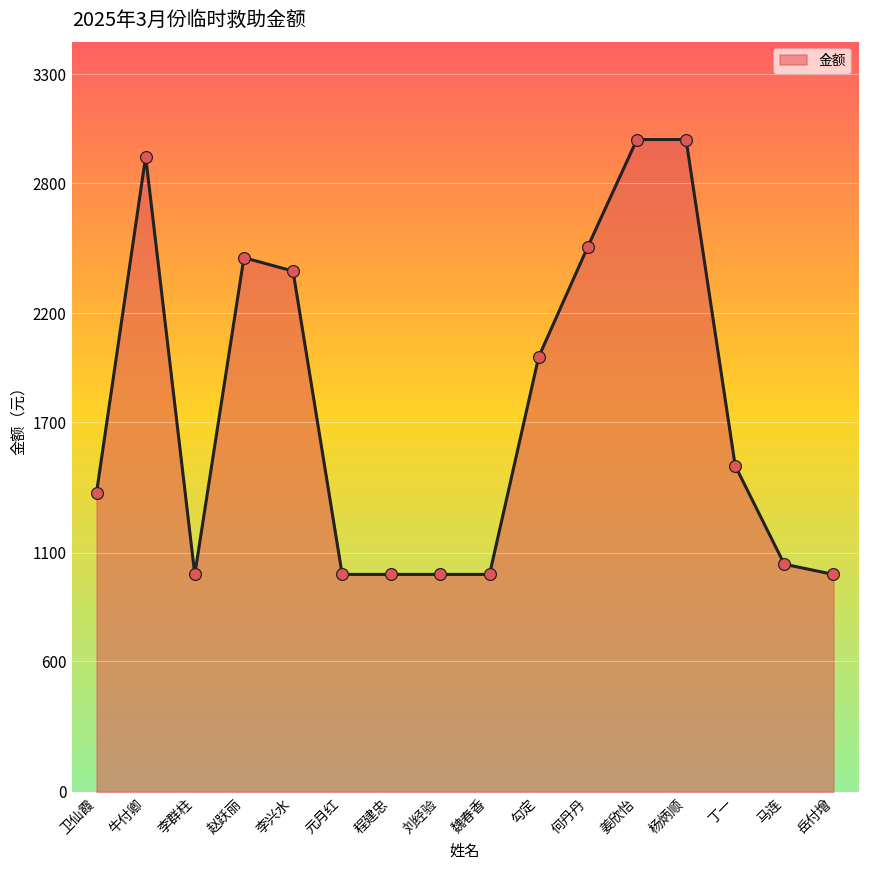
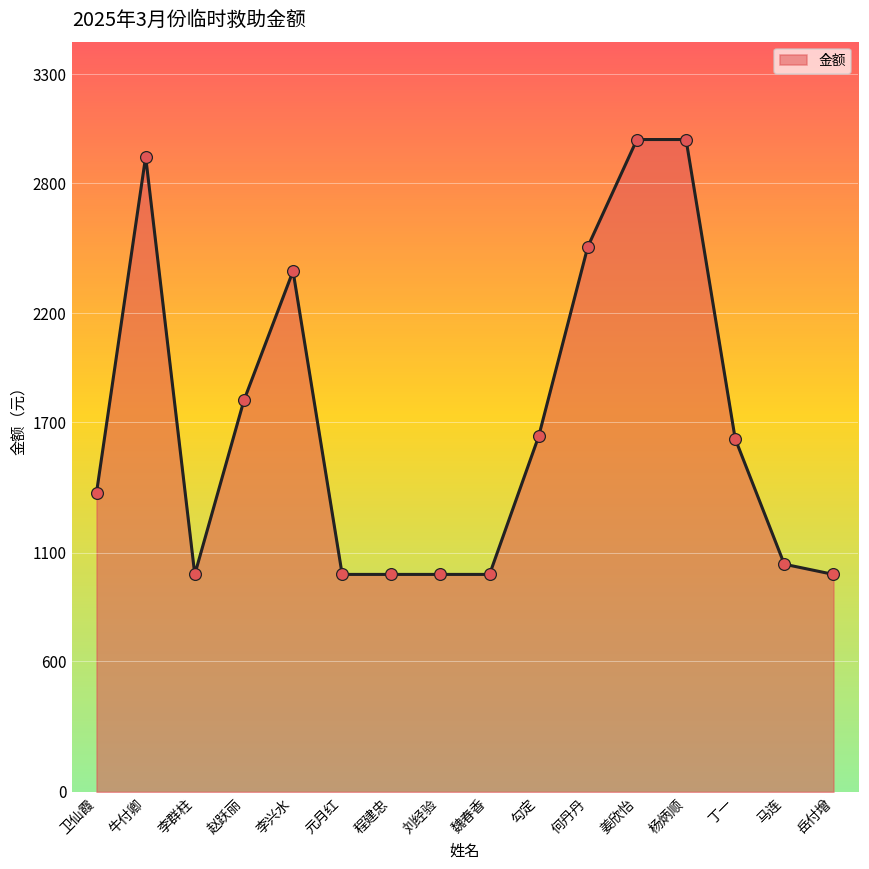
  {
    "卫仙霞": 1380,
    "牛付卿": 2920,
    "李群柱": 1000,
-   "赵跃丽": 2460,
+   "赵跃丽": 1800,
    "李兴水": 2400,
    "元月红": 1000,
    "程建忠": 1000,
    "刘经验": 1000,
    "魏春香": 1000,
-   "勾定": 2000,
+   "勾定": 1640,
    "何丹丹": 2510,
    "姜欣怡": 3000,
    "杨炳顺": 3000,
-   "丁一": 1500,
+   "丁一": 1620,
    "马连": 1050,
    "岳付增": 1000
  }
